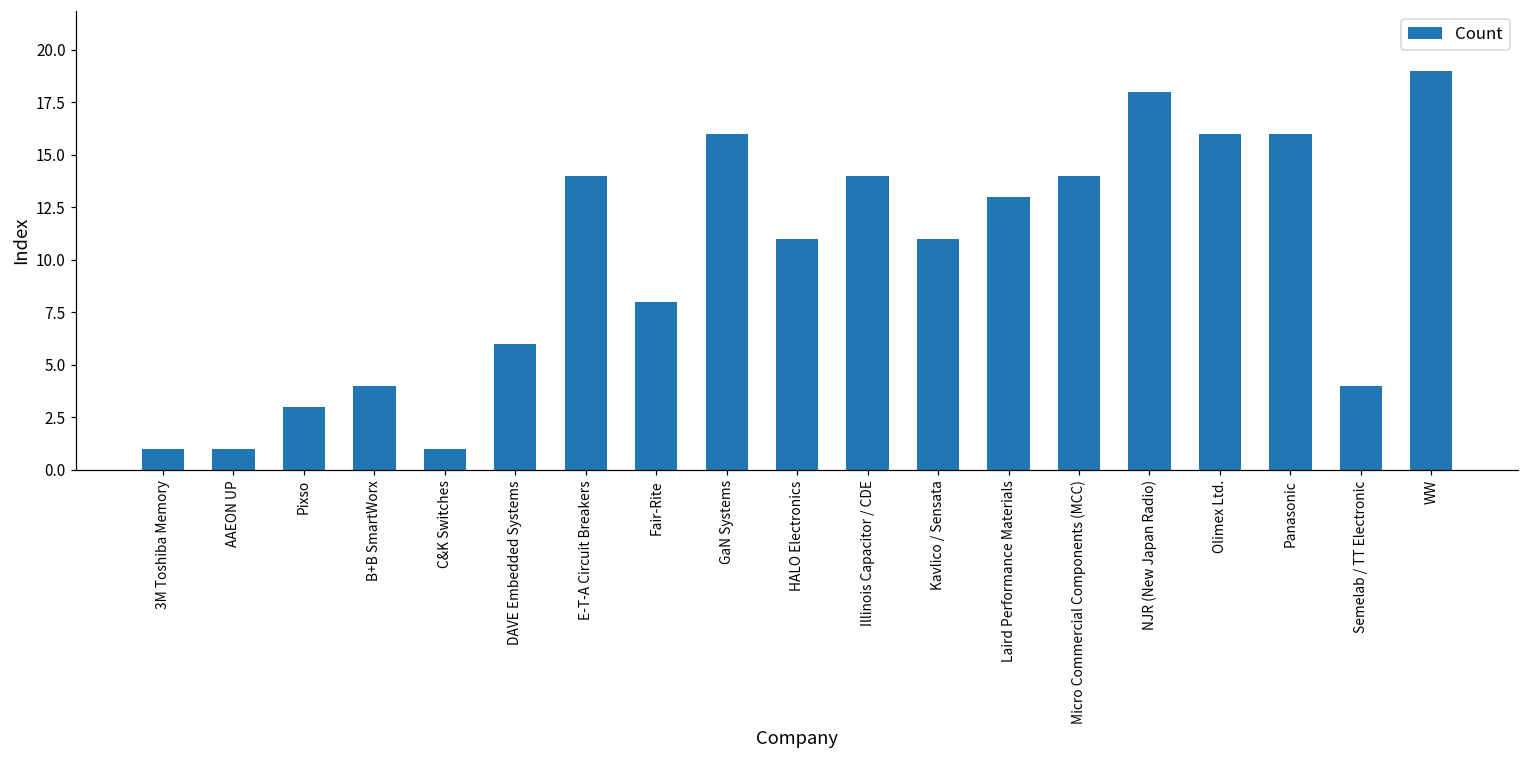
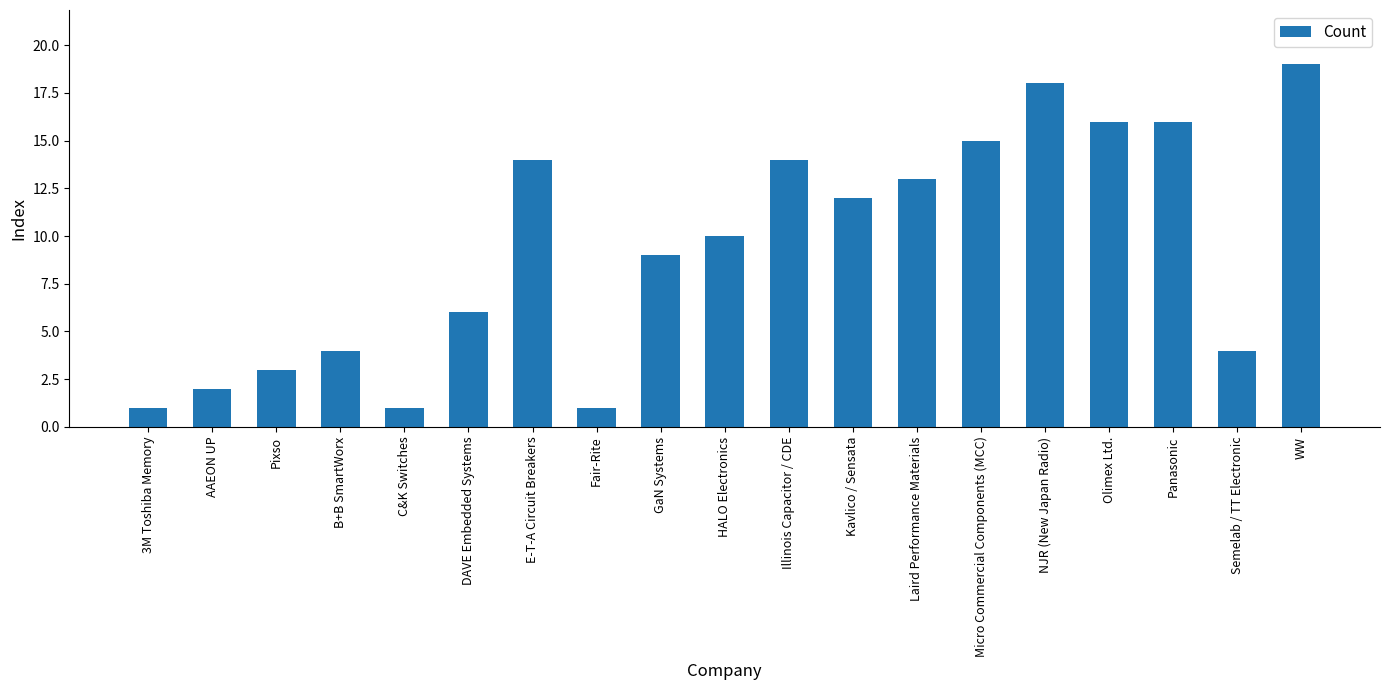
  {
    "3M Toshiba Memory": 1,
-   "AAEON UP": 1,
+   "AAEON UP": 2,
    "Pixso": 3,
    "B+B SmartWorx": 4,
    "C&K Switches": 1,
    "DAVE Embedded Systems": 6,
    "E-T-A Circuit Breakers": 14,
-   "Fair-Rite": 8,
-   "GaN Systems": 16,
-   "HALO Electronics": 11,
+   "Fair-Rite": 1,
+   "GaN Systems": 9,
+   "HALO Electronics": 10,
    "Illinois Capacitor / CDE": 14,
-   "Kavlico / Sensata": 11,
+   "Kavlico / Sensata": 12,
    "Laird Performance Materials": 13,
-   "Micro Commercial Components (MCC)": 14,
+   "Micro Commercial Components (MCC)": 15,
    "NJR (New Japan Radio)": 18,
    "Olimex Ltd.": 16,
    "Panasonic": 16,
    "Semelab / TT Electronic": 4,
    "WW": 19
  }
